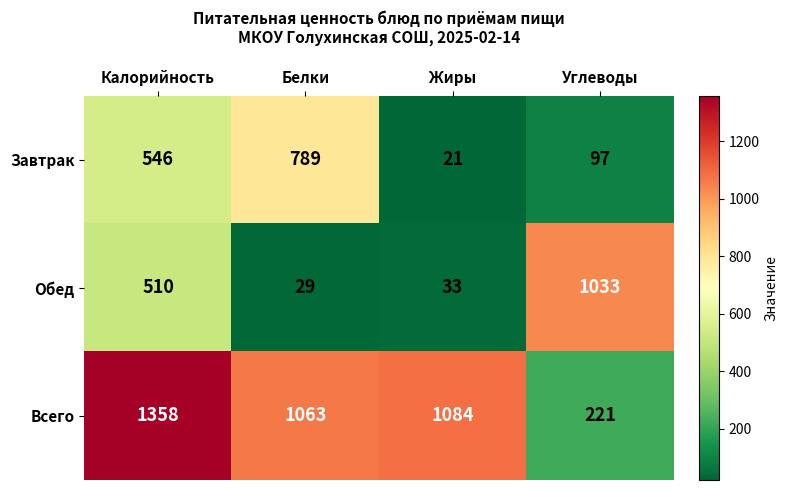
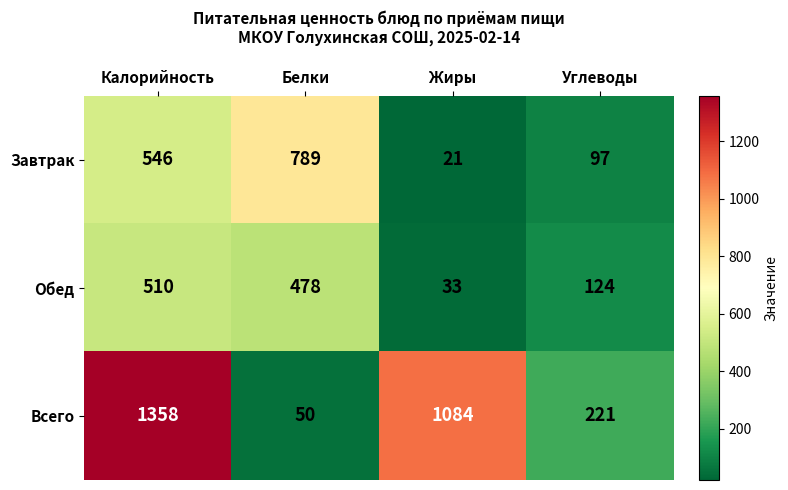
  {
    "Завтрак": {
      "Калорийность": 546,
      "Белки": 789,
      "Жиры": 21,
      "Углеводы": 97
    },
    "Обед": {
      "Калорийность": 510,
-     "Белки": 29,
+     "Белки": 478,
      "Жиры": 33,
-     "Углеводы": 1033
+     "Углеводы": 124
    },
    "Всего": {
      "Калорийность": 1358,
-     "Белки": 1063,
+     "Белки": 50,
      "Жиры": 1084,
      "Углеводы": 221
    }
  }
